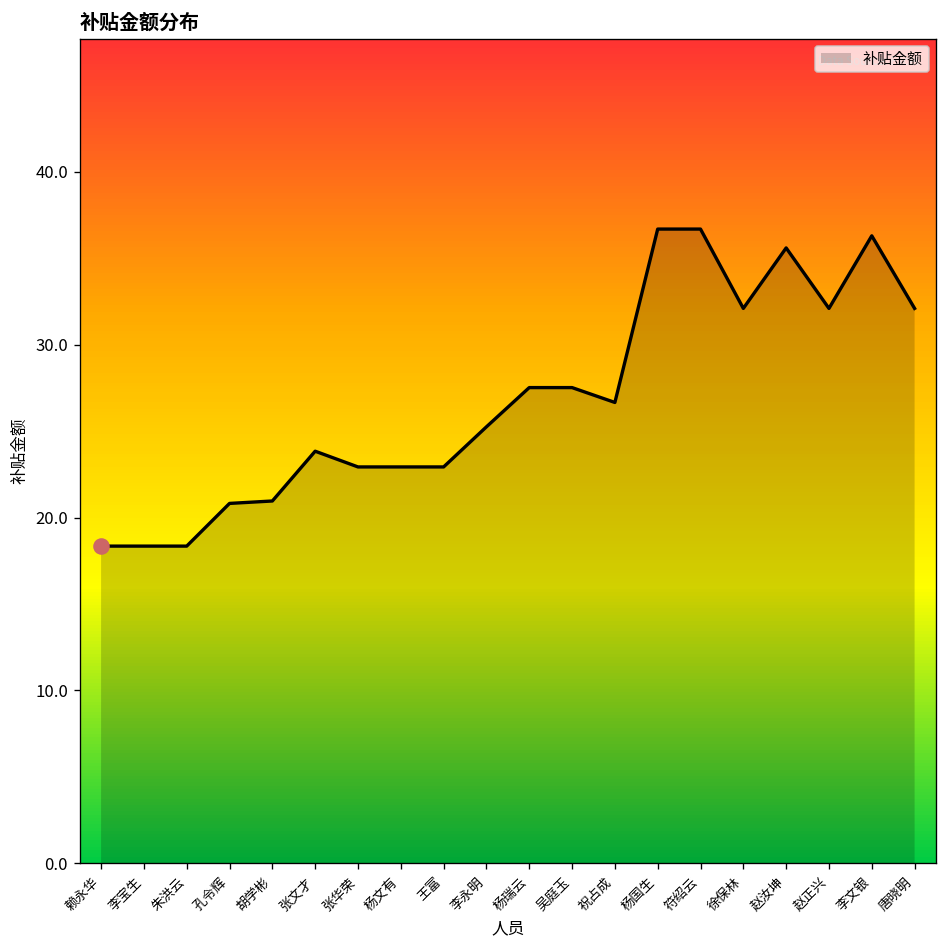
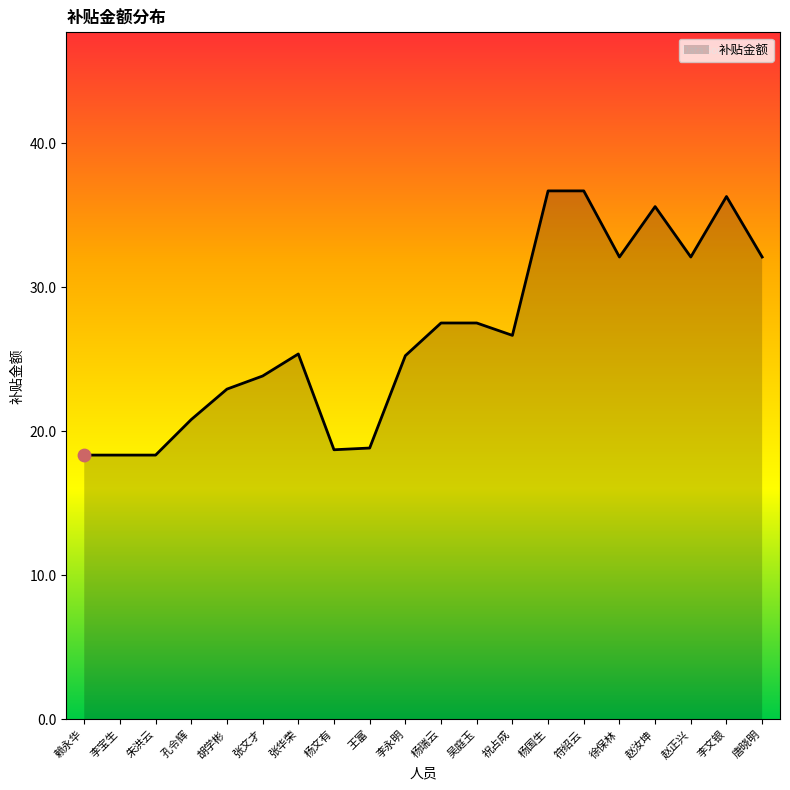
  {
    "补贴金额": {
      "李宝生": 18.4,
      "朱洪云": 18.4,
      "孔令辉": 20.8,
-     "胡学彬": 21.0,
+     "胡学彬": 22.9,
      "张文才": 23.8,
-     "张华荣": 22.9,
-     "杨文有": 22.9,
-     "王富": 22.9,
+     "张华荣": 25.4,
+     "杨文有": 18.7,
+     "王富": 18.8,
      "李永明": 25.3,
      "杨瑞云": 27.5,
      "吴庭玉": 27.5,
      "祝占成": 26.7,
      "杨国生": 36.7,
      "符绍云": 36.7,
      "徐保林": 32.1,
      "赵汝坤": 35.6,
      "赵正兴": 32.1,
      "李文银": 36.3,
      "唐晓明": 32.1
    }
  }
